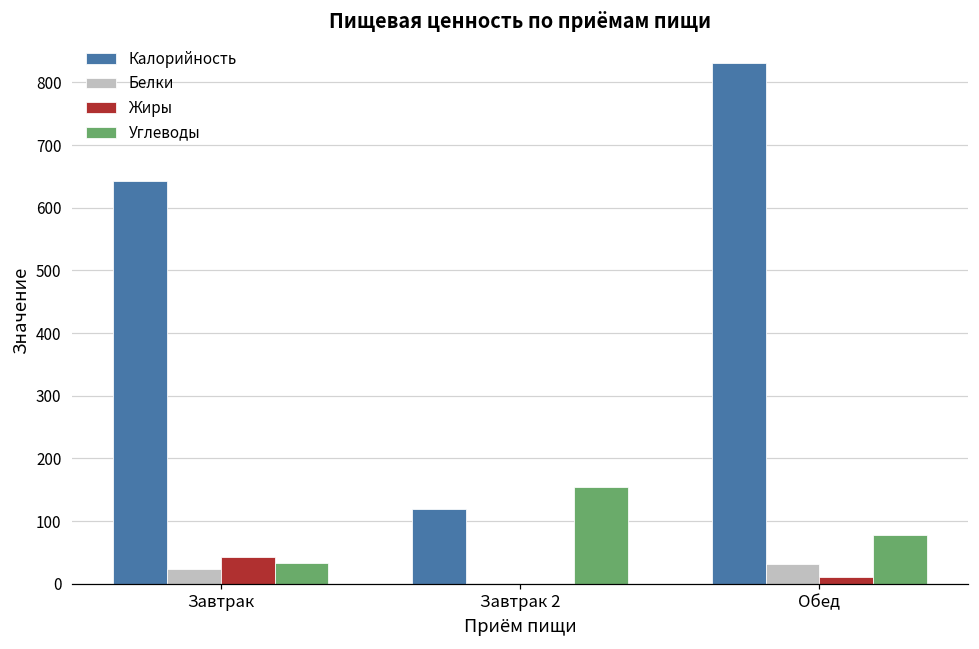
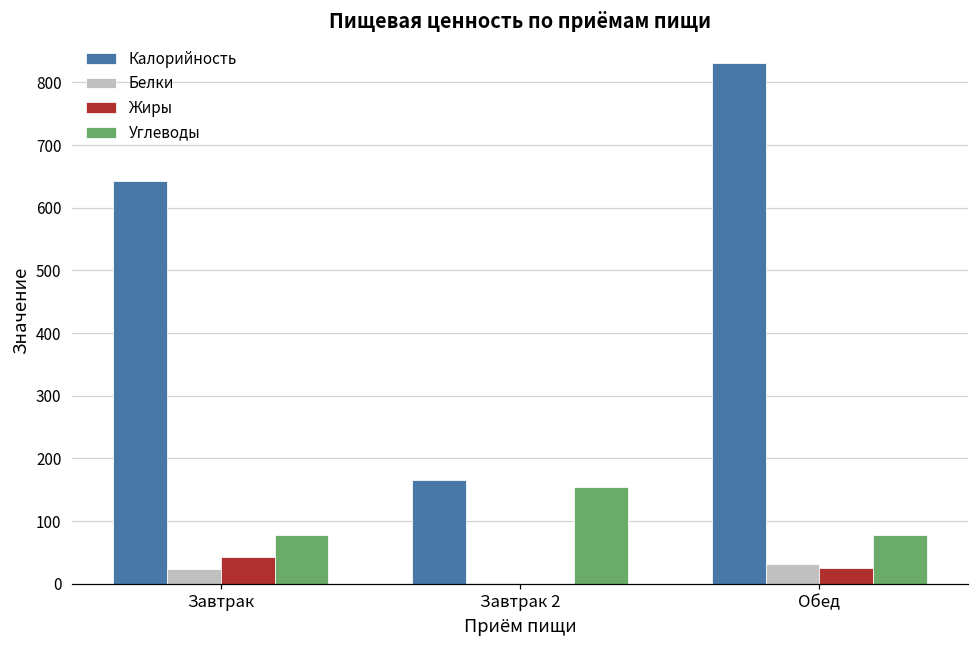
  {
    "Калорийность": {
      "Завтрак": 640,
-     "Завтрак 2": 120,
+     "Завтрак 2": 160,
      "Обед": 830
    },
    "Белки": {
      "Завтрак": 20,
      "Обед": 30
    },
    "Жиры": {
      "Завтрак": 40,
-     "Обед": 10
+     "Обед": 30
    },
    "Углеводы": {
-     "Завтрак": 30,
+     "Завтрак": 80,
      "Завтрак 2": 150,
      "Обед": 80
    }
  }
